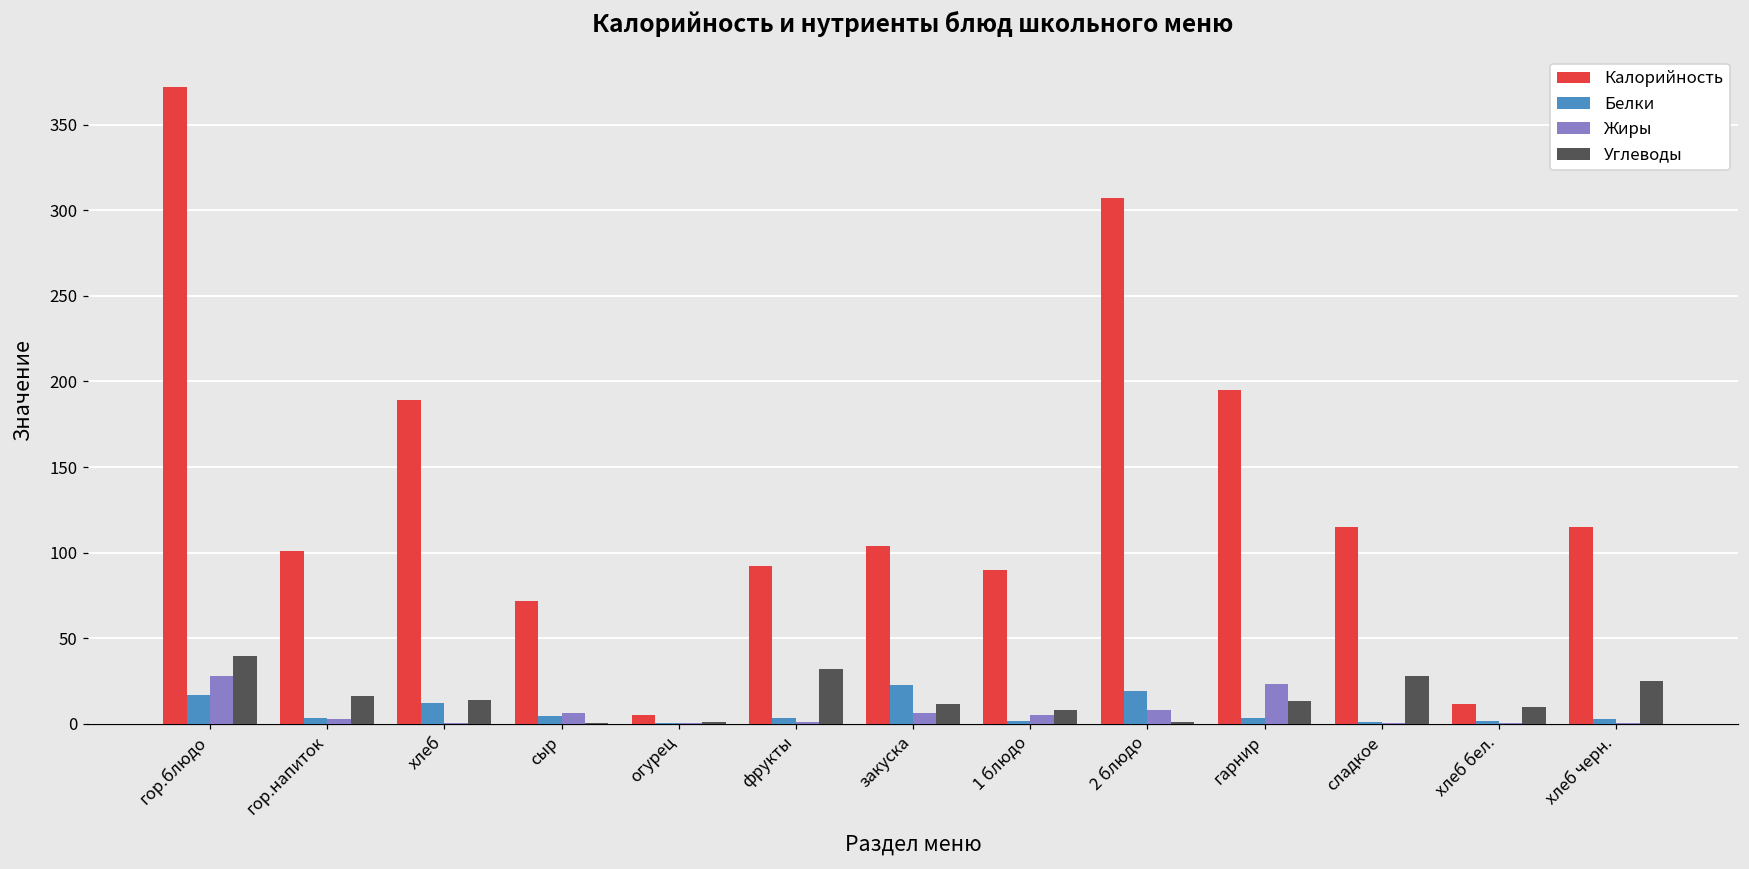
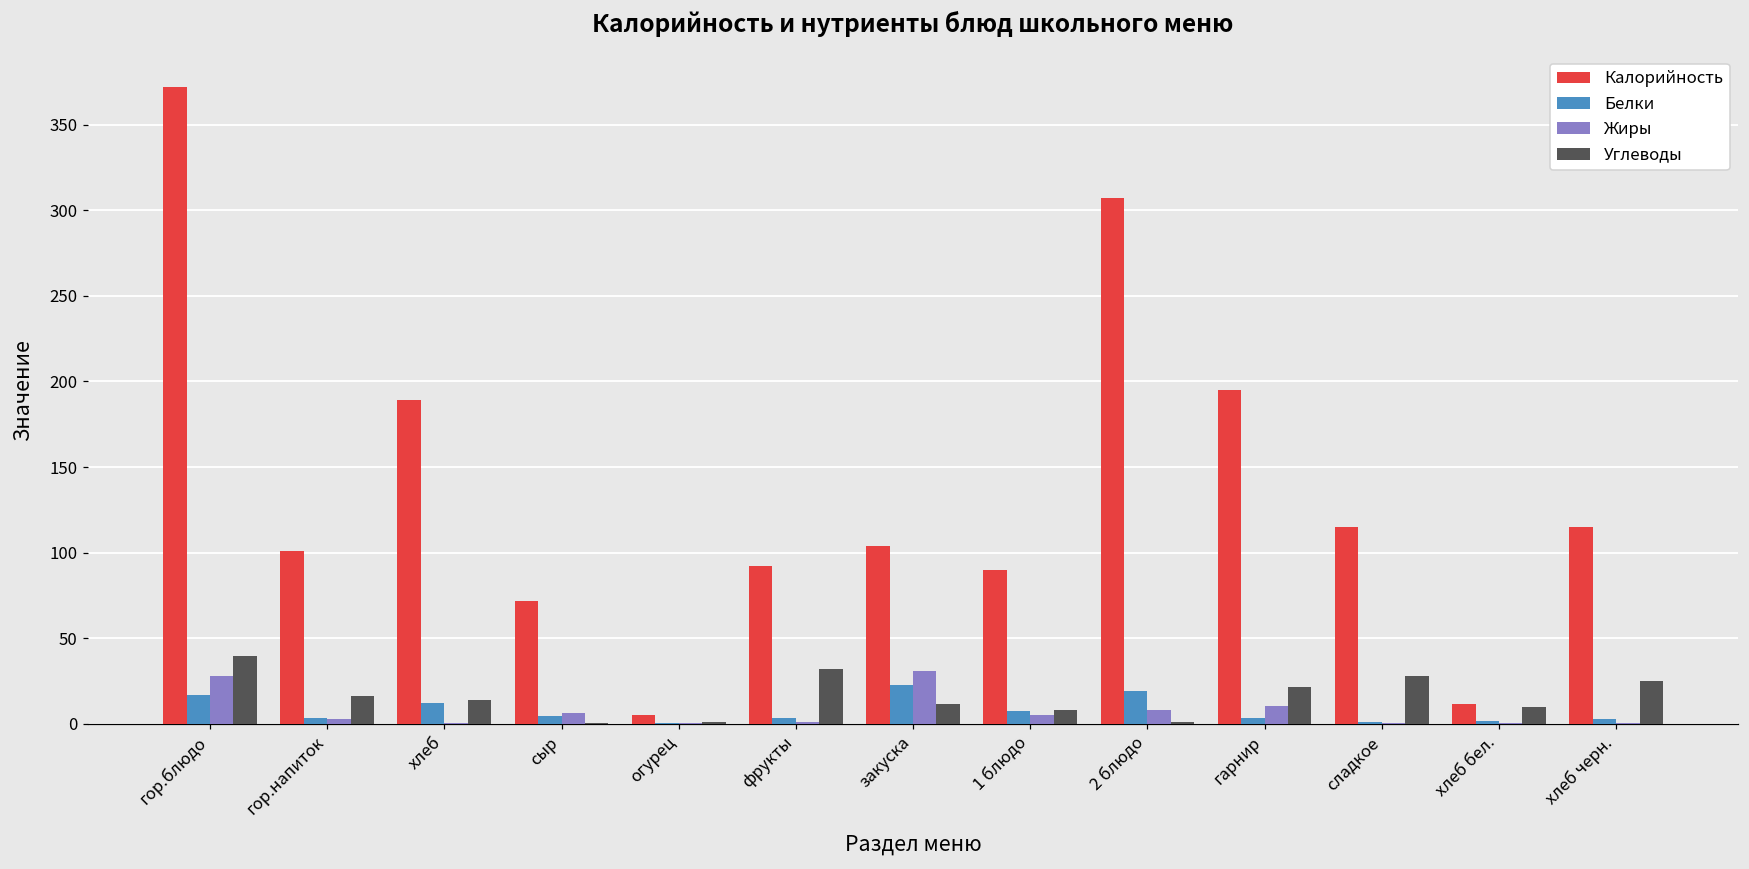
  {
    "Калорийность": {
      "гор.блюдо": 372,
      "гор.напиток": 101,
      "хлеб": 189,
      "сыр": 72,
      "огурец": 5,
      "фрукты": 92,
      "закуска": 104,
      "1 блюдо": 90,
      "2 блюдо": 307,
      "гарнир": 195,
      "сладкое": 115,
      "хлеб бел.": 12,
      "хлеб черн.": 115
    },
    "Белки": {
      "гор.блюдо": 17,
      "гор.напиток": 3,
      "хлеб": 12,
      "сыр": 5,
      "фрукты": 3,
      "закуска": 22,
-     "1 блюдо": 2,
+     "1 блюдо": 7,
      "2 блюдо": 19,
      "гарнир": 3,
      "хлеб черн.": 3
    },
    "Жиры": {
      "гор.блюдо": 28,
      "гор.напиток": 3,
      "сыр": 6,
-     "закуска": 6,
+     "закуска": 31,
      "1 блюдо": 5,
      "2 блюдо": 8,
-     "гарнир": 23
+     "гарнир": 11
    },
    "Углеводы": {
      "гор.блюдо": 40,
      "гор.напиток": 16,
      "хлеб": 14,
      "фрукты": 32,
      "закуска": 11,
      "1 блюдо": 8,
-     "гарнир": 13,
+     "гарнир": 21,
      "сладкое": 28,
      "хлеб бел.": 10,
      "хлеб черн.": 25
    }
  }
